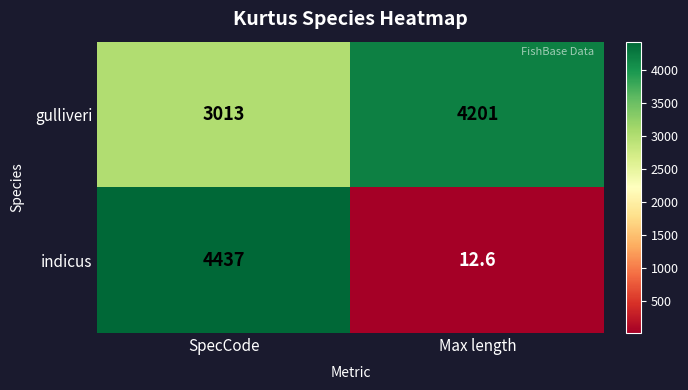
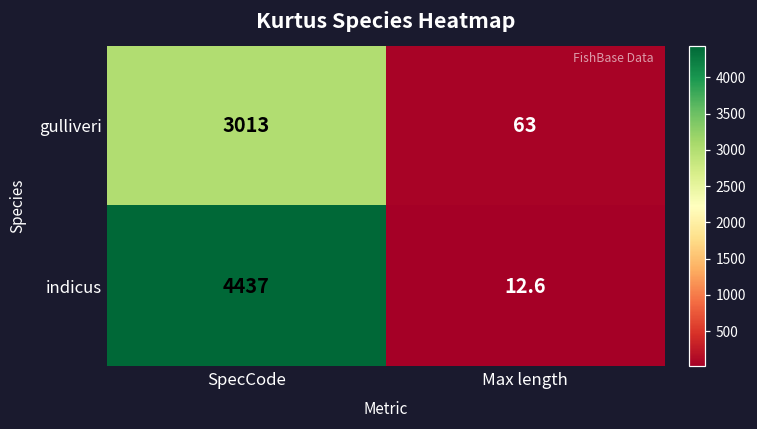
  {
    "gulliveri": {
      "SpecCode": 3013,
-     "Max length": 4201
+     "Max length": 63
    },
    "indicus": {
      "SpecCode": 4437,
      "Max length": 12.6
    }
  }
